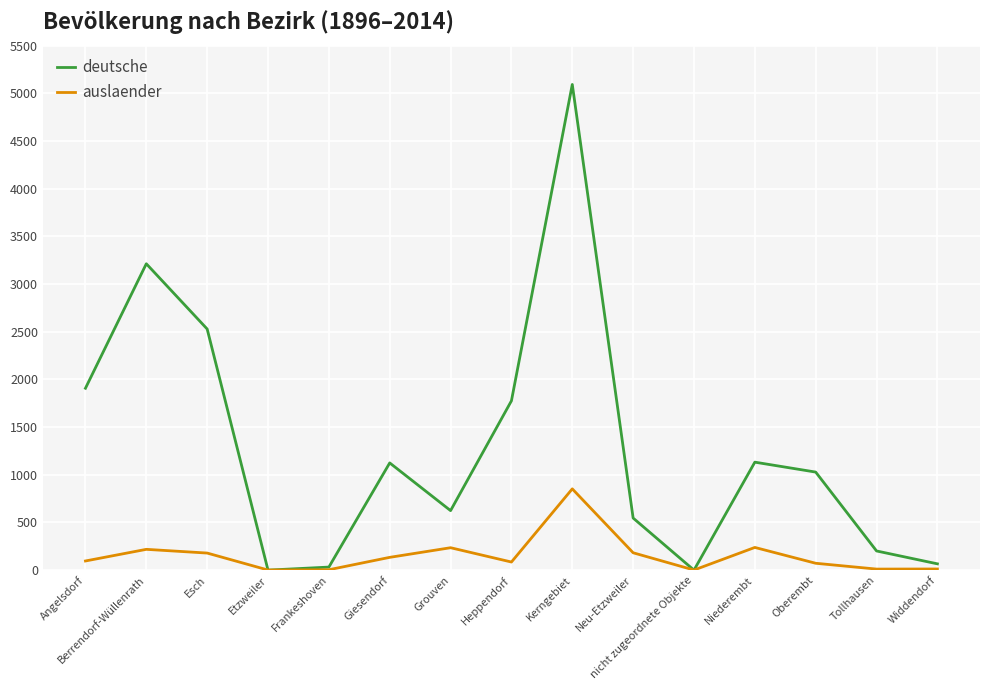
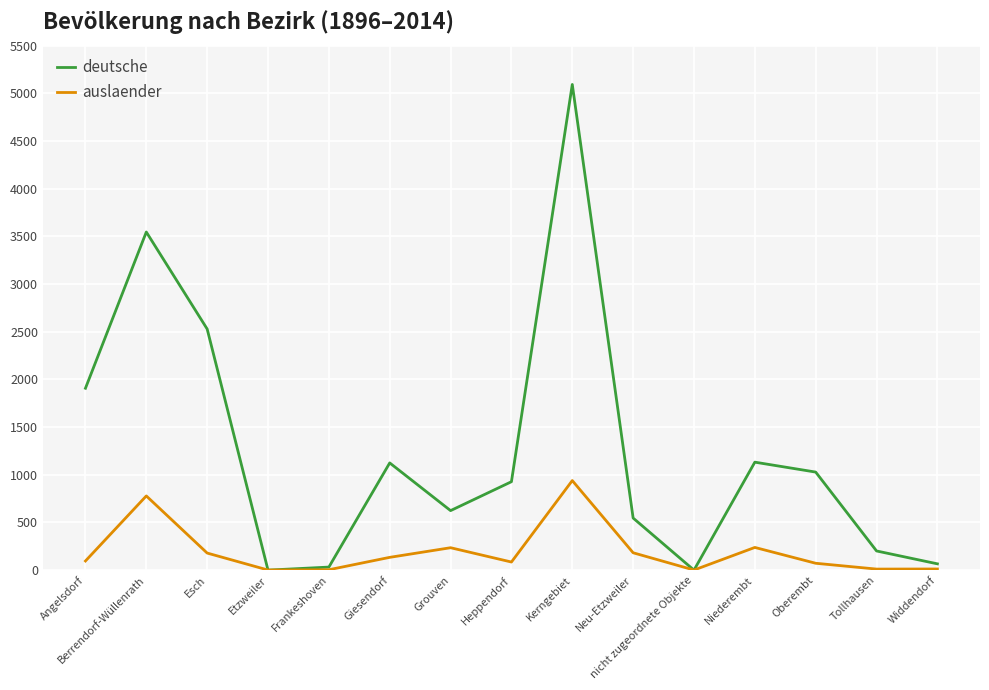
  {
    "deutsche": {
      "Angelsdorf": 1900,
-     "Berrendorf-Wüllenrath": 3200,
+     "Berrendorf-Wüllenrath": 3500,
      "Esch": 2500,
      "Frankeshoven": 0,
      "Giesendorf": 1100,
      "Grouven": 600,
-     "Heppendorf": 1800,
+     "Heppendorf": 900,
      "Kerngebiet": 5100,
      "Neu-Etzweiler": 500,
      "Niederembt": 1100,
      "Oberembt": 1000,
      "Tollhausen": 200,
      "Widdendorf": 100
    },
    "auslaender": {
      "Angelsdorf": 100,
-     "Berrendorf-Wüllenrath": 200,
+     "Berrendorf-Wüllenrath": 800,
      "Esch": 200,
      "Frankeshoven": 0,
      "Giesendorf": 100,
      "Grouven": 200,
      "Heppendorf": 100,
-     "Kerngebiet": 850,
+     "Kerngebiet": 940,
      "Neu-Etzweiler": 200,
      "Niederembt": 200,
      "Oberembt": 100,
      "Tollhausen": 0,
      "Widdendorf": 0
    }
  }
